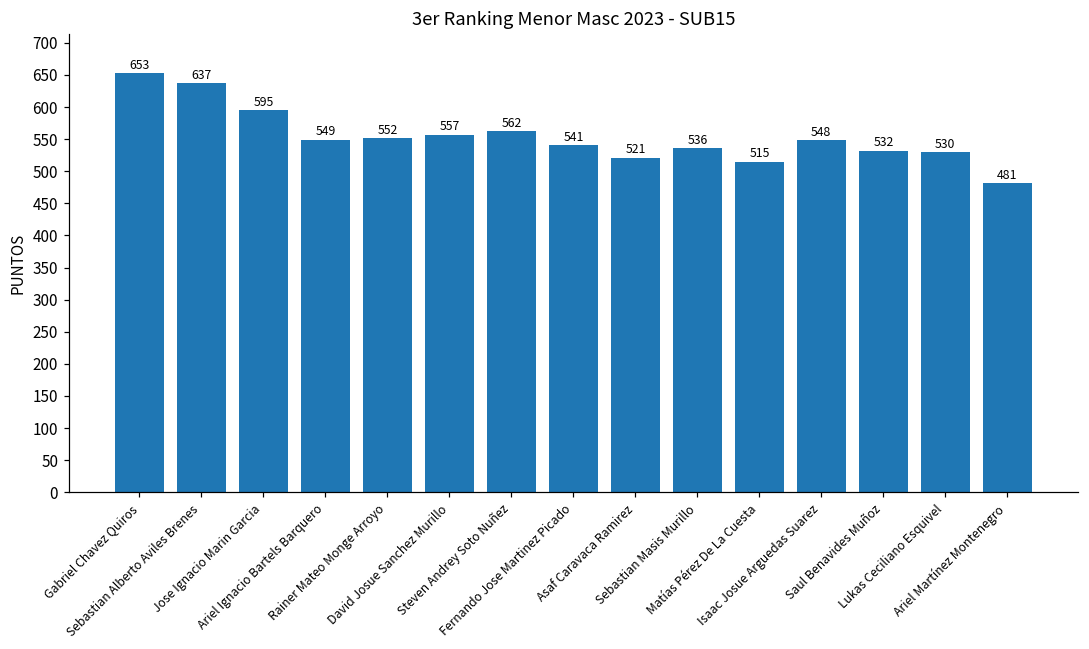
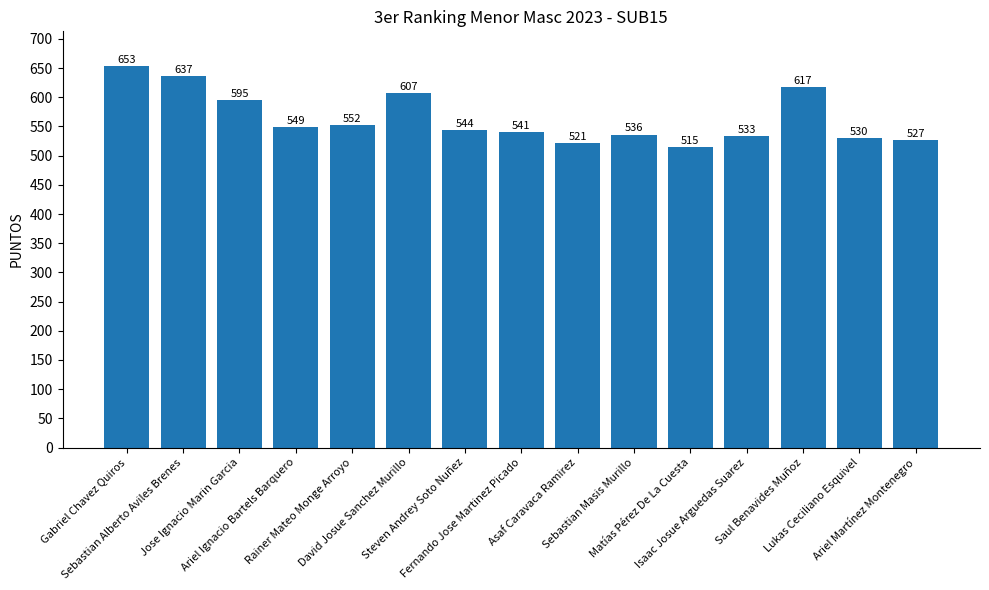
  {
    "Gabriel Chavez Quiros": 653,
    "Sebastian Alberto Aviles Brenes": 637,
    "Jose Ignacio Marin Garcia": 595,
    "Ariel Ignacio Bartels Barquero": 549,
    "Rainer Mateo Monge Arroyo": 552,
-   "David Josue Sanchez Murillo": 557,
-   "Steven Andrey Soto Nuñez": 562,
+   "David Josue Sanchez Murillo": 607,
+   "Steven Andrey Soto Nuñez": 544,
    "Fernando Jose Martinez Picado": 541,
    "Asaf Caravaca Ramirez": 521,
    "Sebastian Masis Murillo": 536,
    "Matías Pérez De La Cuesta": 515,
-   "Isaac Josue Arguedas Suarez": 548,
-   "Saul Benavides Muñoz": 532,
+   "Isaac Josue Arguedas Suarez": 533,
+   "Saul Benavides Muñoz": 617,
    "Lukas Ceciliano Esquivel": 530,
-   "Ariel Martínez Montenegro": 481
+   "Ariel Martínez Montenegro": 527
  }
